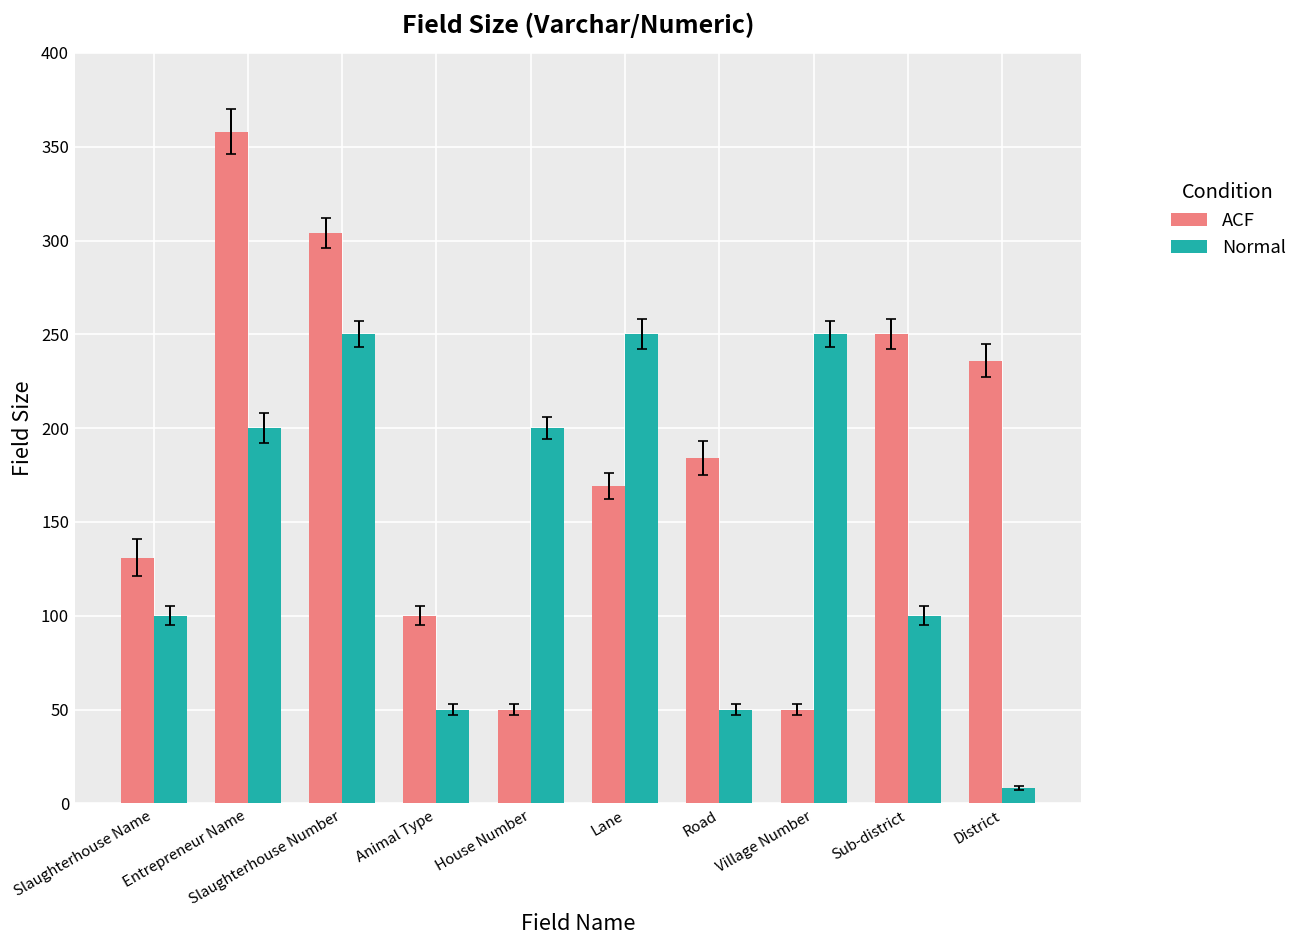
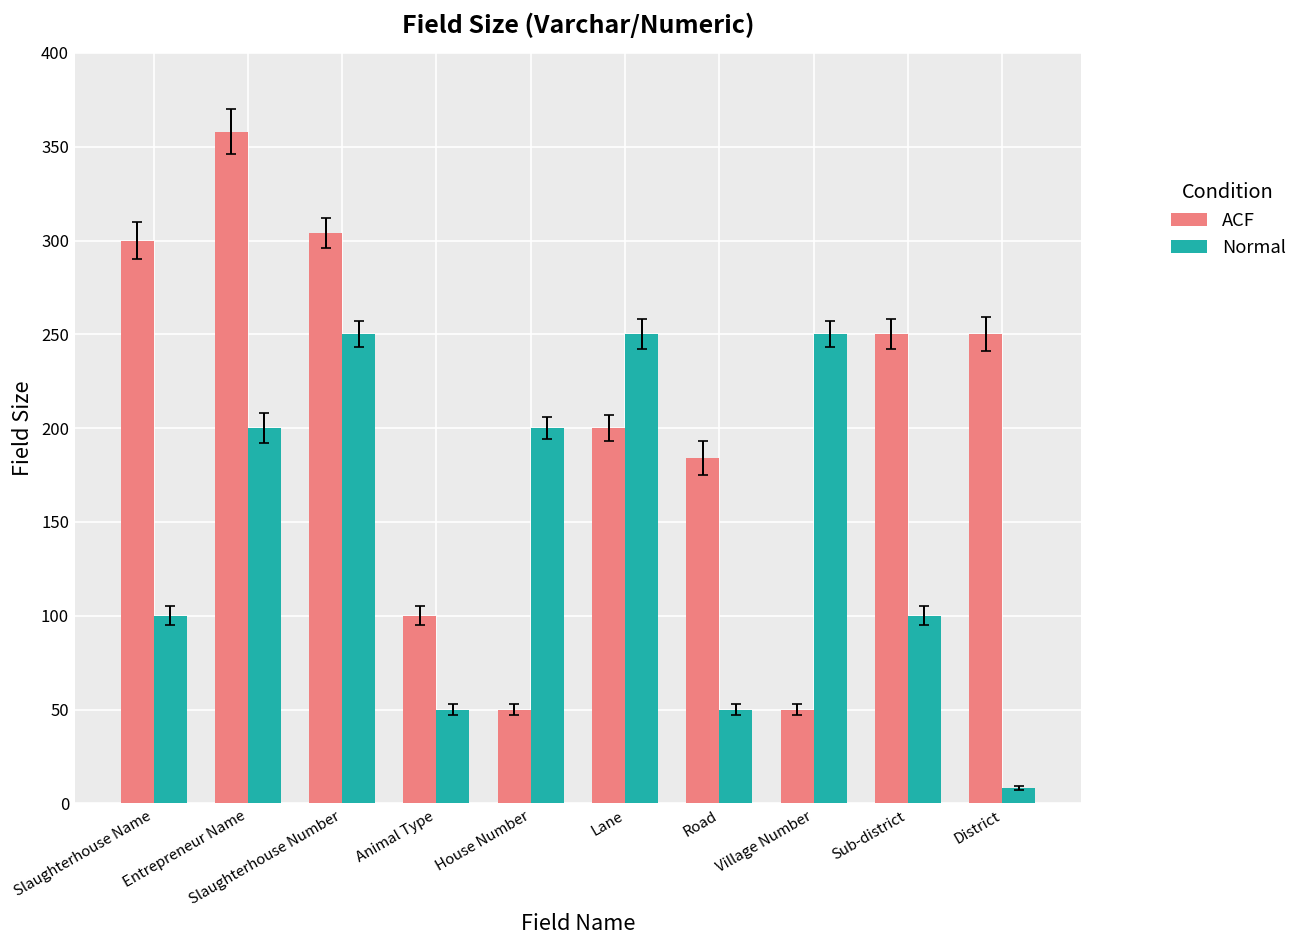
  {
    "ACF": {
-     "Slaughterhouse Name": 131,
+     "Slaughterhouse Name": 300,
      "Entrepreneur Name": 358,
      "Slaughterhouse Number": 304,
      "Animal Type": 100,
      "House Number": 50,
-     "Lane": 169,
+     "Lane": 200,
      "Road": 184,
      "Village Number": 50,
      "Sub-district": 250,
-     "District": 236
+     "District": 250
    }
  }
